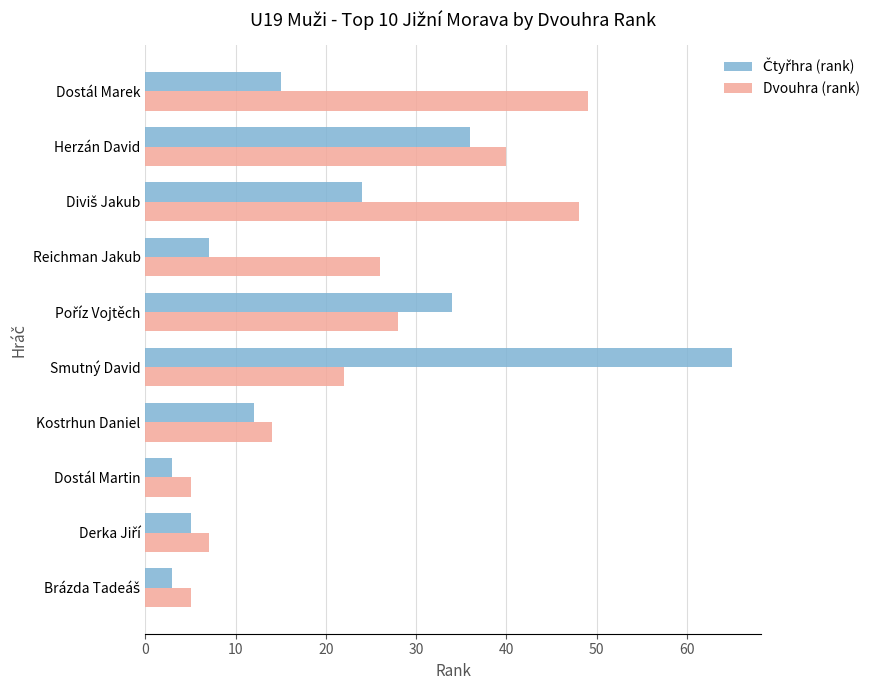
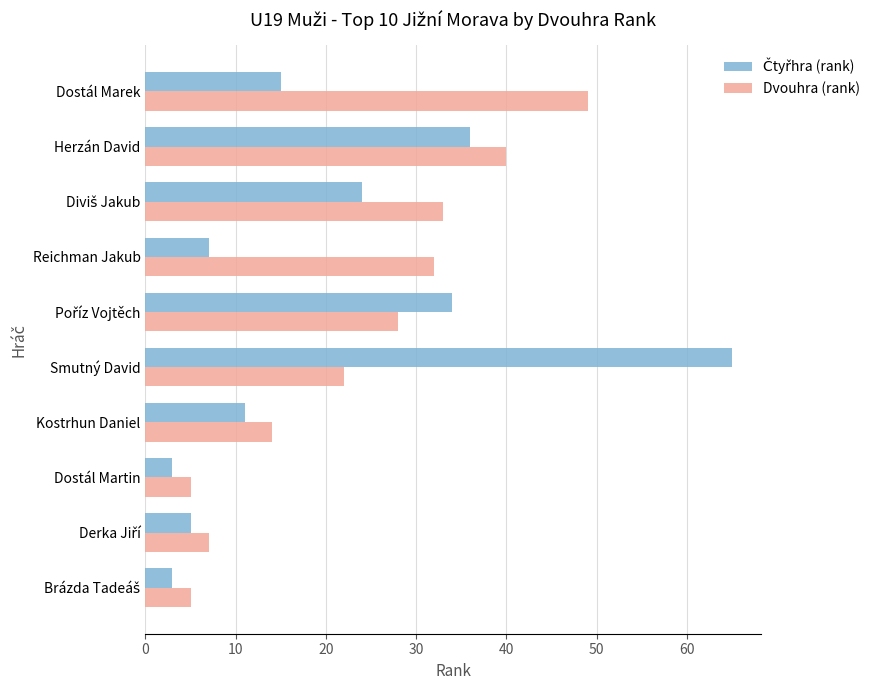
  {
    "Čtyřhra (rank)": {
      "Dostál Marek": 15,
      "Herzán David": 36,
      "Diviš Jakub": 24,
      "Reichman Jakub": 7,
      "Poříz Vojtěch": 34,
      "Smutný David": 65,
-     "Kostrhun Daniel": 12,
+     "Kostrhun Daniel": 11,
      "Dostál Martin": 3,
      "Derka Jiří": 5,
      "Brázda Tadeáš": 3
    },
    "Dvouhra (rank)": {
      "Dostál Marek": 49,
      "Herzán David": 40,
-     "Diviš Jakub": 48,
-     "Reichman Jakub": 26,
+     "Diviš Jakub": 33,
+     "Reichman Jakub": 32,
      "Poříz Vojtěch": 28,
      "Smutný David": 22,
      "Kostrhun Daniel": 14,
      "Dostál Martin": 5,
      "Derka Jiří": 7,
      "Brázda Tadeáš": 5
    }
  }
